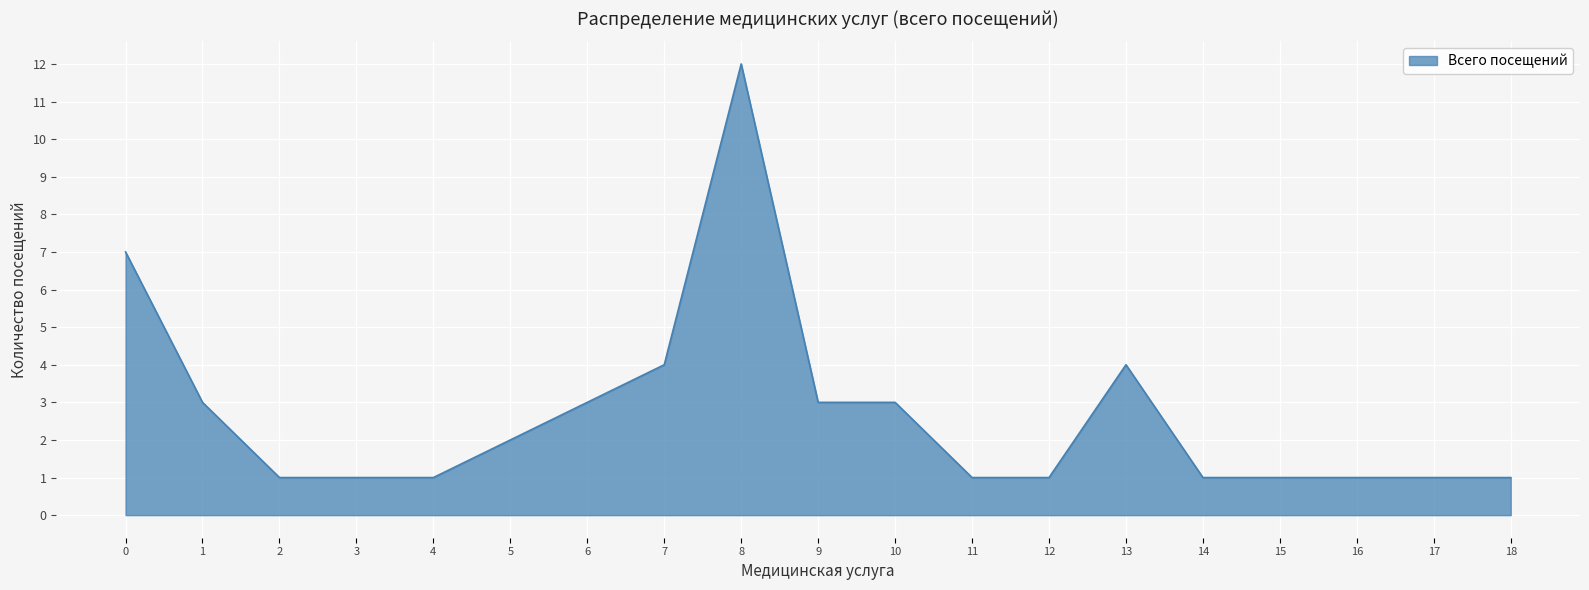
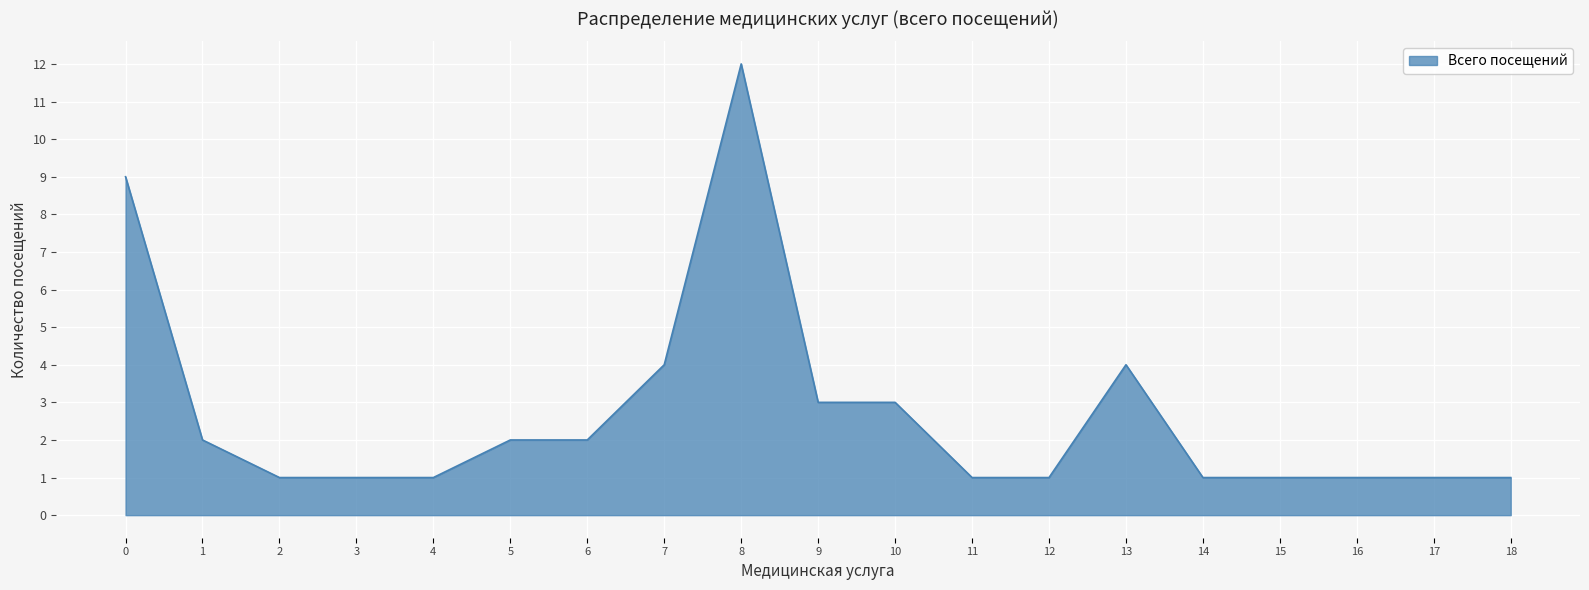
  {
-   "0": 7,
-   "1": 3,
+   "0": 9,
+   "1": 2,
    "2": 1,
    "3": 1,
    "4": 1,
    "5": 2,
-   "6": 3,
+   "6": 2,
    "7": 4,
    "8": 12,
    "9": 3,
    "10": 3,
    "11": 1,
    "12": 1,
    "13": 4,
    "14": 1,
    "15": 1,
    "16": 1,
    "17": 1,
    "18": 1
  }
